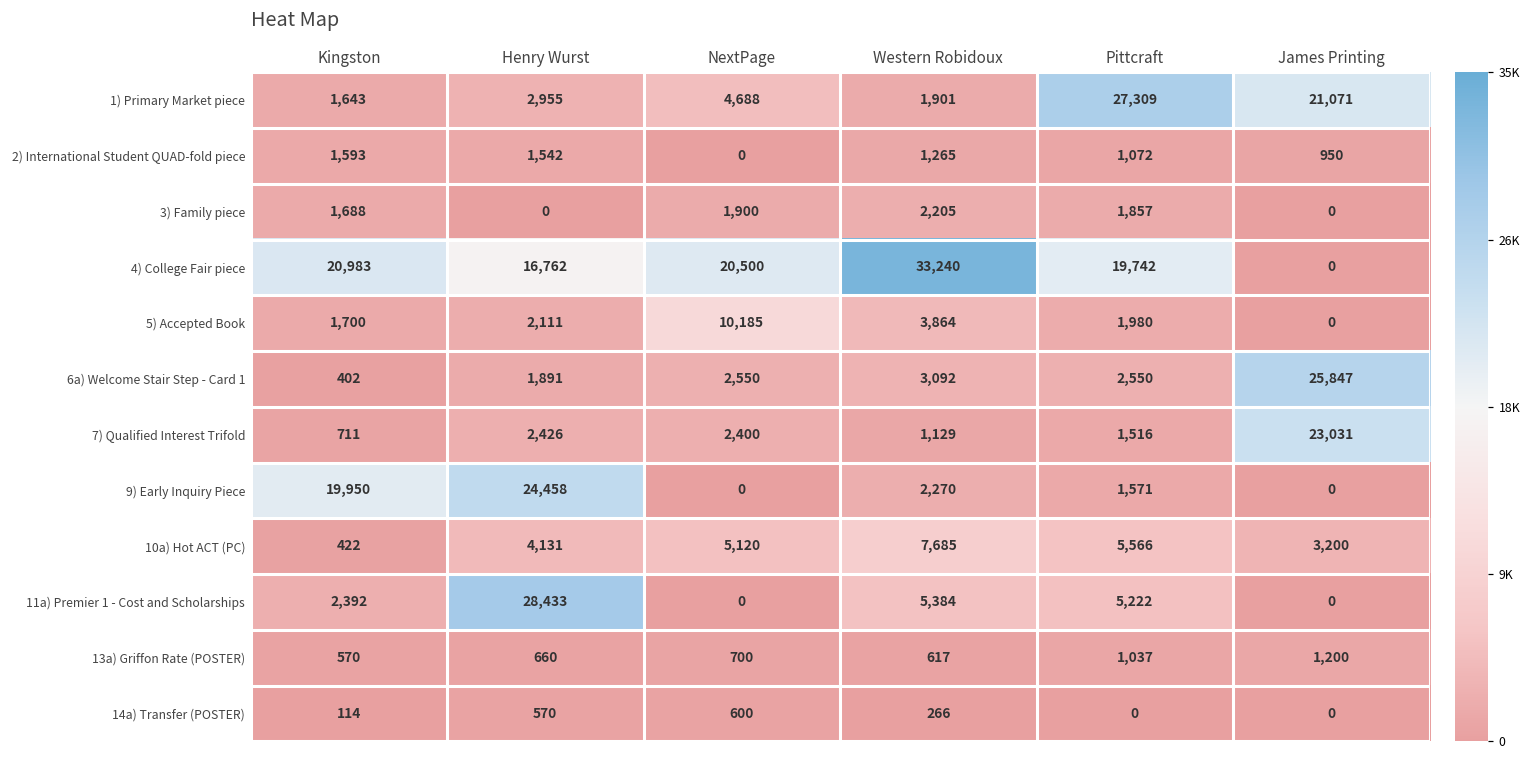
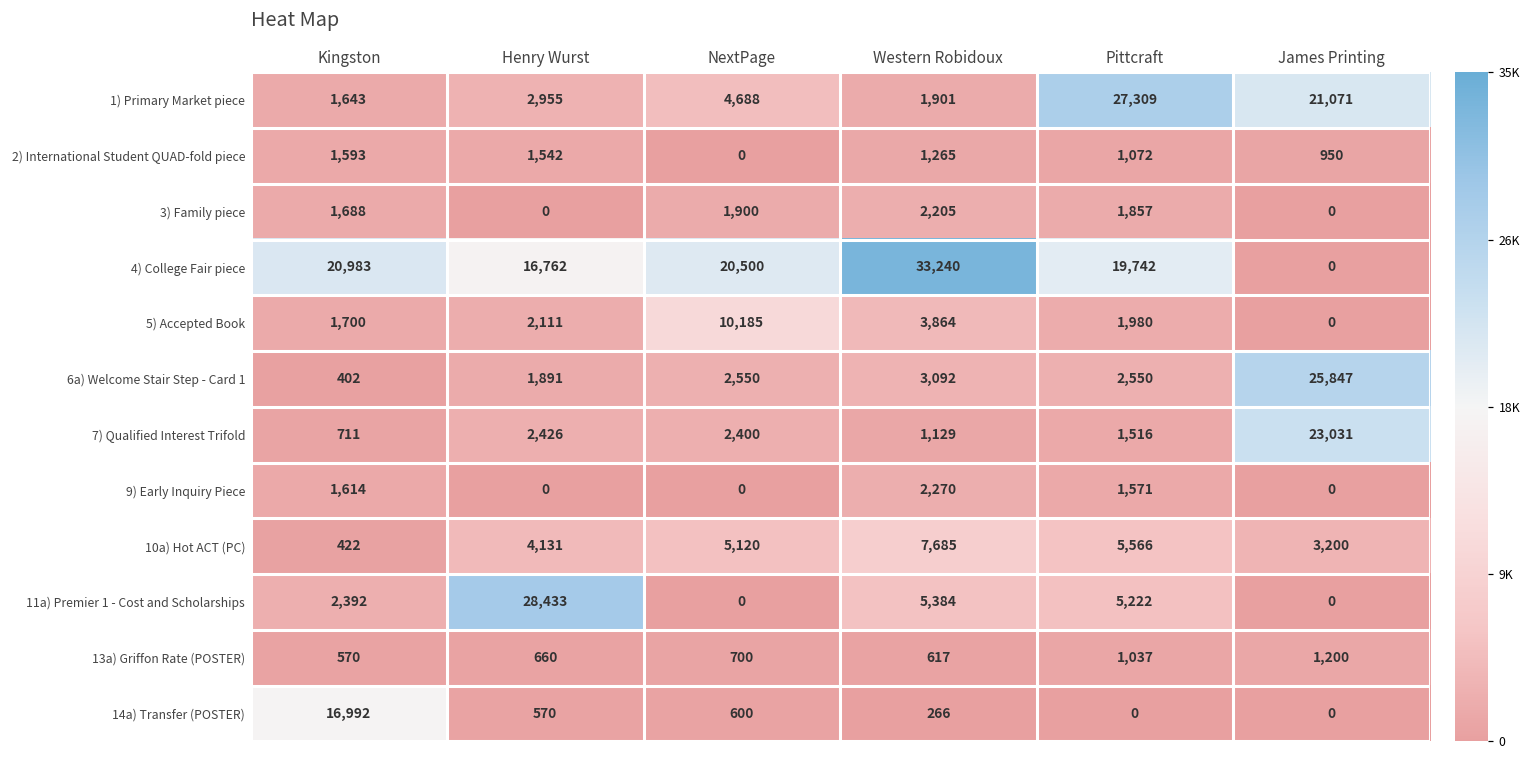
  {
    "1) Primary Market piece": {
      "Kingston": "1,643",
      "Henry Wurst": "2,955",
      "NextPage": "4,688",
      "Western Robidoux": "1,901",
      "Pittcraft": "27,309",
      "James Printing": "21,071"
    },
    "2) International Student QUAD-fold piece": {
      "Kingston": "1,593",
      "Henry Wurst": "1,542",
      "NextPage": "0",
      "Western Robidoux": "1,265",
      "Pittcraft": "1,072",
      "James Printing": "950"
    },
    "3) Family piece": {
      "Kingston": "1,688",
      "Henry Wurst": "0",
      "NextPage": "1,900",
      "Western Robidoux": "2,205",
      "Pittcraft": "1,857",
      "James Printing": "0"
    },
    "4) College Fair piece": {
      "Kingston": "20,983",
      "Henry Wurst": "16,762",
      "NextPage": "20,500",
      "Western Robidoux": "33,240",
      "Pittcraft": "19,742",
      "James Printing": "0"
    },
    "5) Accepted Book": {
      "Kingston": "1,700",
      "Henry Wurst": "2,111",
      "NextPage": "10,185",
      "Western Robidoux": "3,864",
      "Pittcraft": "1,980",
      "James Printing": "0"
    },
    "6a) Welcome Stair Step - Card 1": {
      "Kingston": "402",
      "Henry Wurst": "1,891",
      "NextPage": "2,550",
      "Western Robidoux": "3,092",
      "Pittcraft": "2,550",
      "James Printing": "25,847"
    },
    "7) Qualified Interest Trifold": {
      "Kingston": "711",
      "Henry Wurst": "2,426",
      "NextPage": "2,400",
      "Western Robidoux": "1,129",
      "Pittcraft": "1,516",
      "James Printing": "23,031"
    },
    "9) Early Inquiry Piece": {
-     "Kingston": "19,950",
-     "Henry Wurst": "24,458",
+     "Kingston": "1,614",
+     "Henry Wurst": "0",
      "NextPage": "0",
      "Western Robidoux": "2,270",
      "Pittcraft": "1,571",
      "James Printing": "0"
    },
    "10a) Hot ACT (PC)": {
      "Kingston": "422",
      "Henry Wurst": "4,131",
      "NextPage": "5,120",
      "Western Robidoux": "7,685",
      "Pittcraft": "5,566",
      "James Printing": "3,200"
    },
    "11a) Premier 1 - Cost and Scholarships": {
      "Kingston": "2,392",
      "Henry Wurst": "28,433",
      "NextPage": "0",
      "Western Robidoux": "5,384",
      "Pittcraft": "5,222",
      "James Printing": "0"
    },
    "13a) Griffon Rate (POSTER)": {
      "Kingston": "570",
      "Henry Wurst": "660",
      "NextPage": "700",
      "Western Robidoux": "617",
      "Pittcraft": "1,037",
      "James Printing": "1,200"
    },
    "14a) Transfer (POSTER)": {
-     "Kingston": "114",
+     "Kingston": "16,992",
      "Henry Wurst": "570",
      "NextPage": "600",
      "Western Robidoux": "266",
      "Pittcraft": "0",
      "James Printing": "0"
    }
  }
